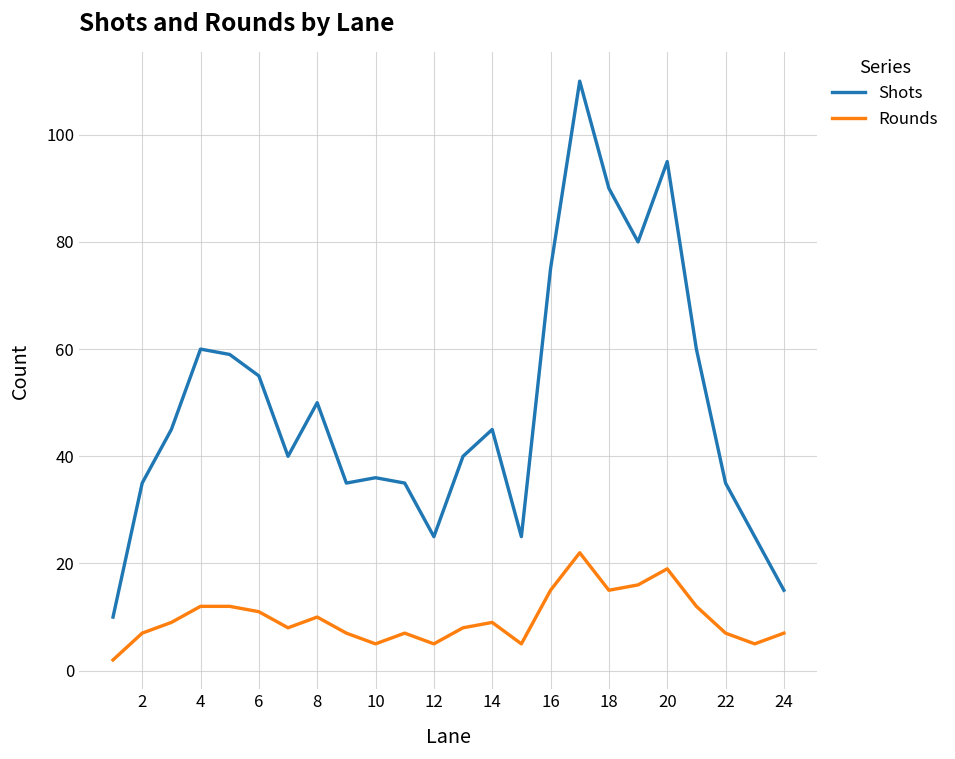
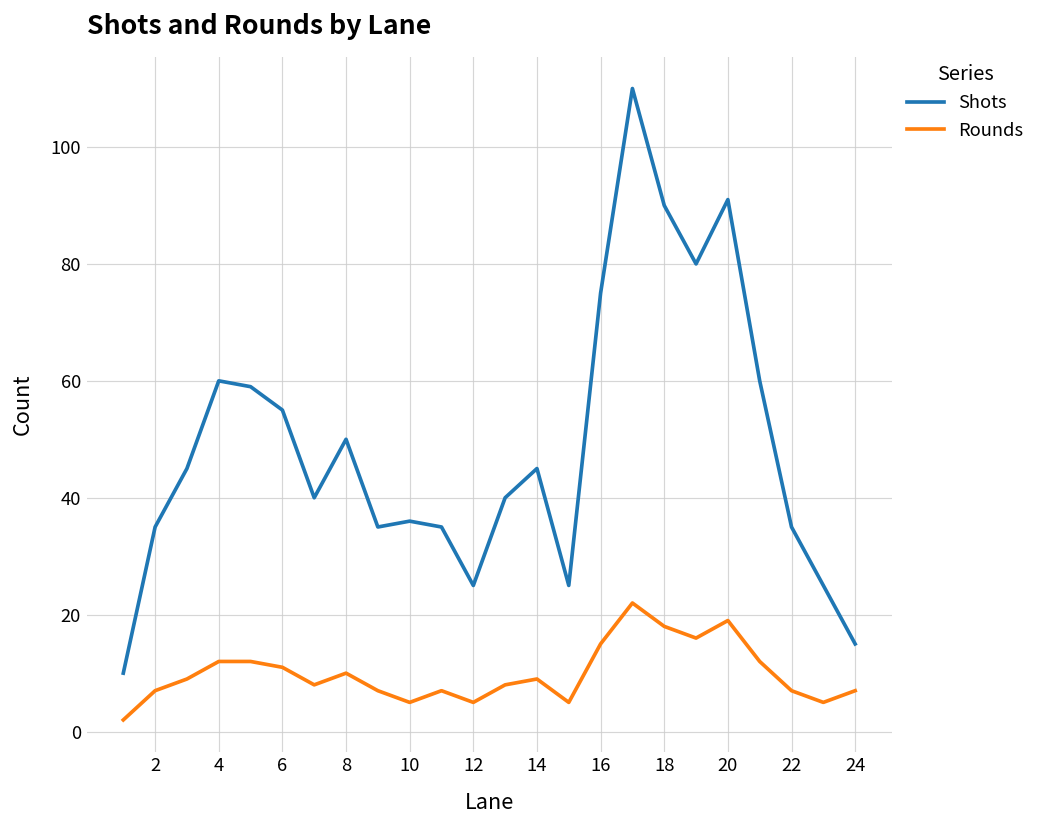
  {
    "Shots": {
      "2": 35,
      "4": 60,
      "6": 55,
      "8": 50,
      "10": 36,
      "12": 25,
      "14": 45,
      "16": 75,
      "18": 90,
-     "20": 95,
+     "20": 91,
      "22": 35,
      "24": 15
    },
    "Rounds": {
      "2": 7,
      "4": 12,
      "6": 11,
      "8": 10,
      "10": 5,
      "12": 5,
      "14": 9,
      "16": 15,
-     "18": 15,
+     "18": 18,
      "20": 19,
      "22": 7,
      "24": 7
    }
  }
